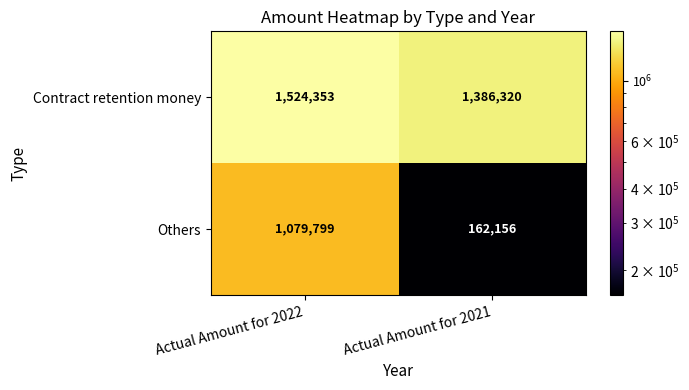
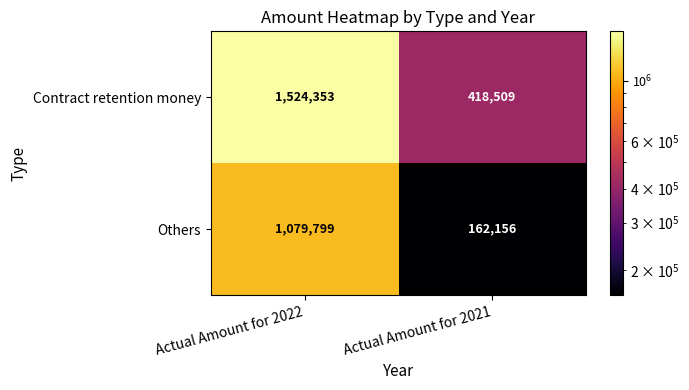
  {
    "Contract retention money": {
      "Actual Amount for 2022": "1,524,353",
-     "Actual Amount for 2021": "1,386,320"
+     "Actual Amount for 2021": "418,509"
    },
    "Others": {
      "Actual Amount for 2022": "1,079,799",
      "Actual Amount for 2021": "162,156"
    }
  }
